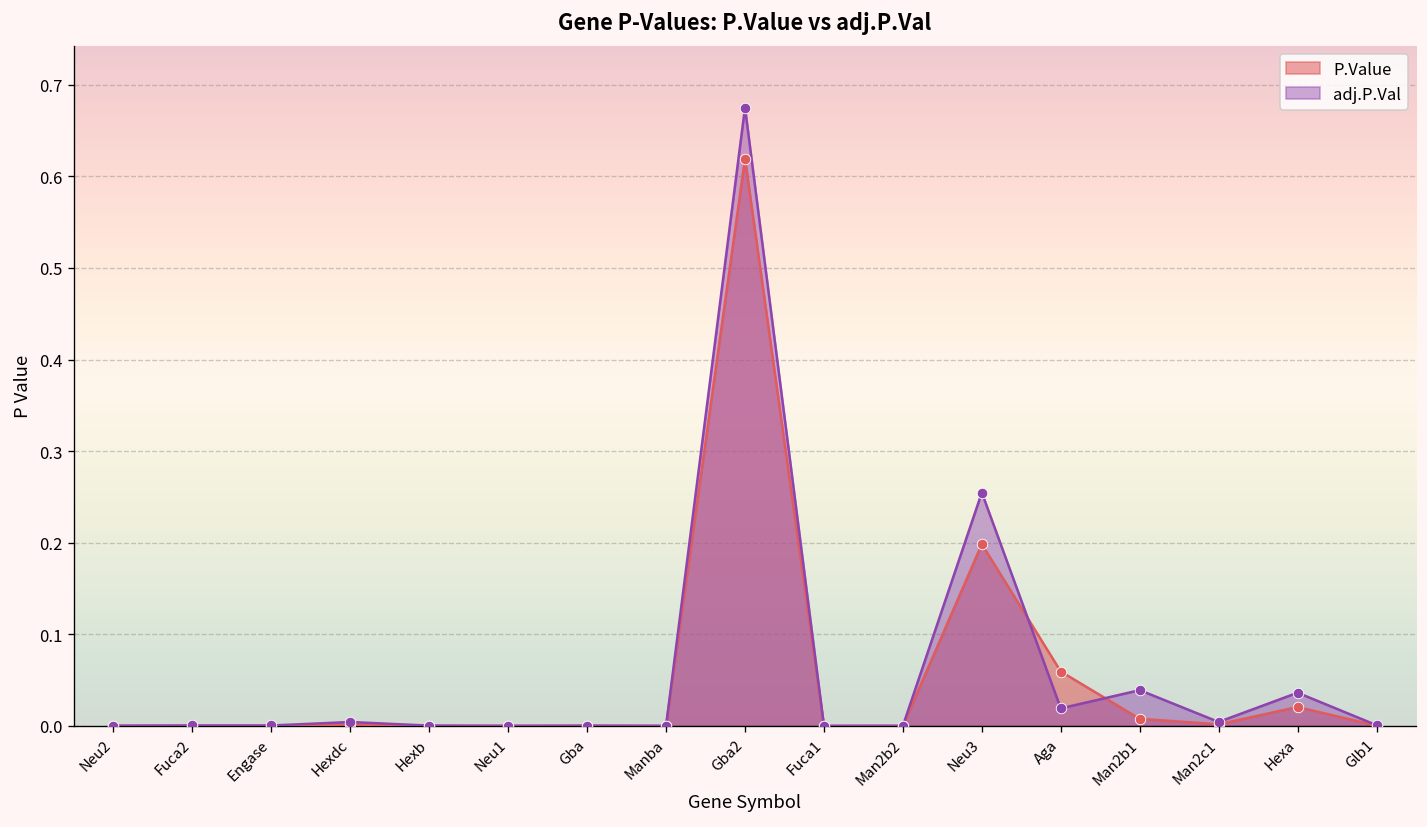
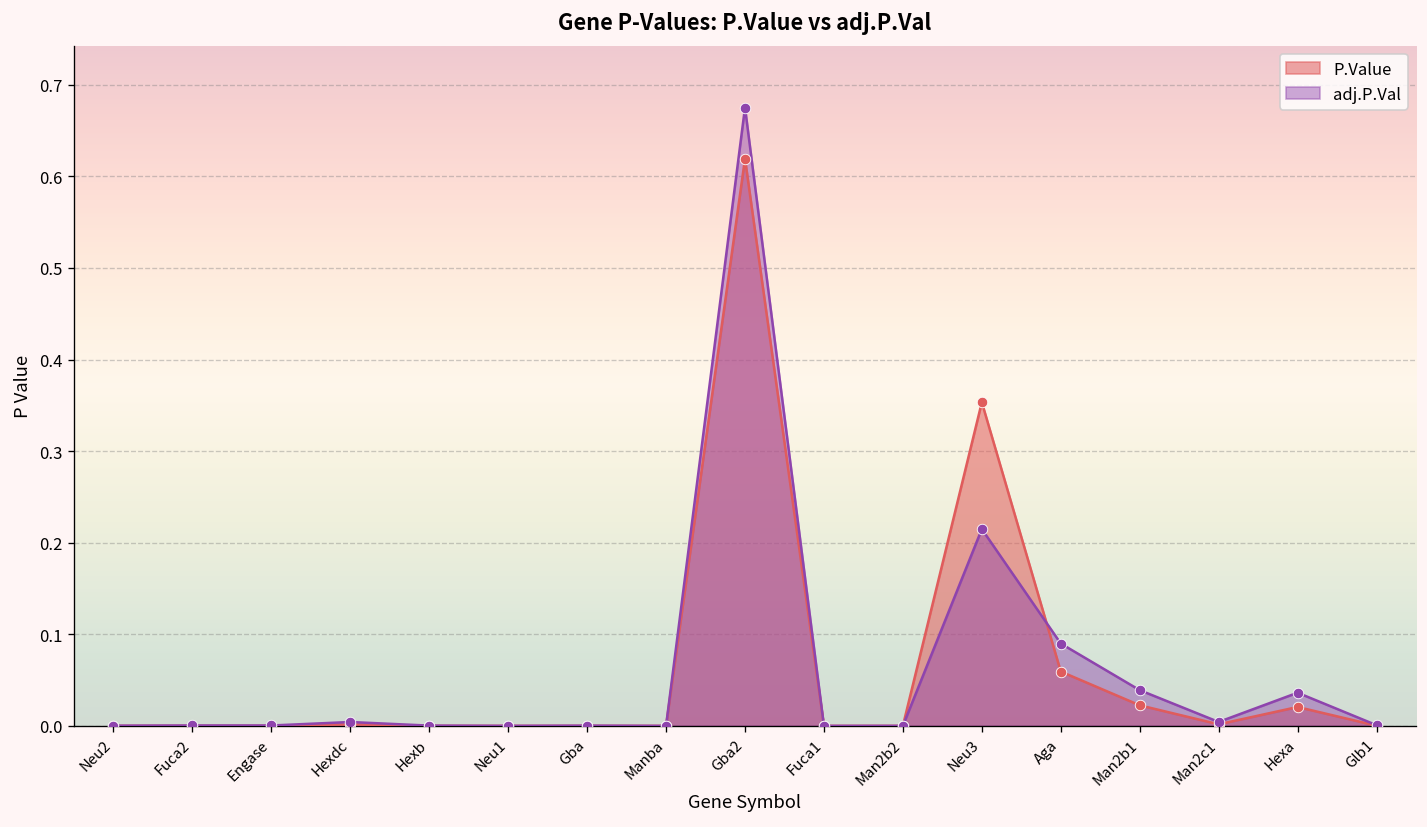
  {
    "P.Value": {
      "Gba2": 0.62,
-     "Neu3": 0.20,
+     "Neu3": 0.35,
      "Aga": 0.06,
-     "Man2b1": 0.01,
+     "Man2b1": 0.02,
      "Hexa": 0.02
    },
    "adj.P.Val": {
      "Gba2": 0.68,
-     "Neu3": 0.25,
-     "Aga": 0.02,
+     "Neu3": 0.21,
+     "Aga": 0.09,
      "Man2b1": 0.04,
      "Hexa": 0.04
    }
  }
